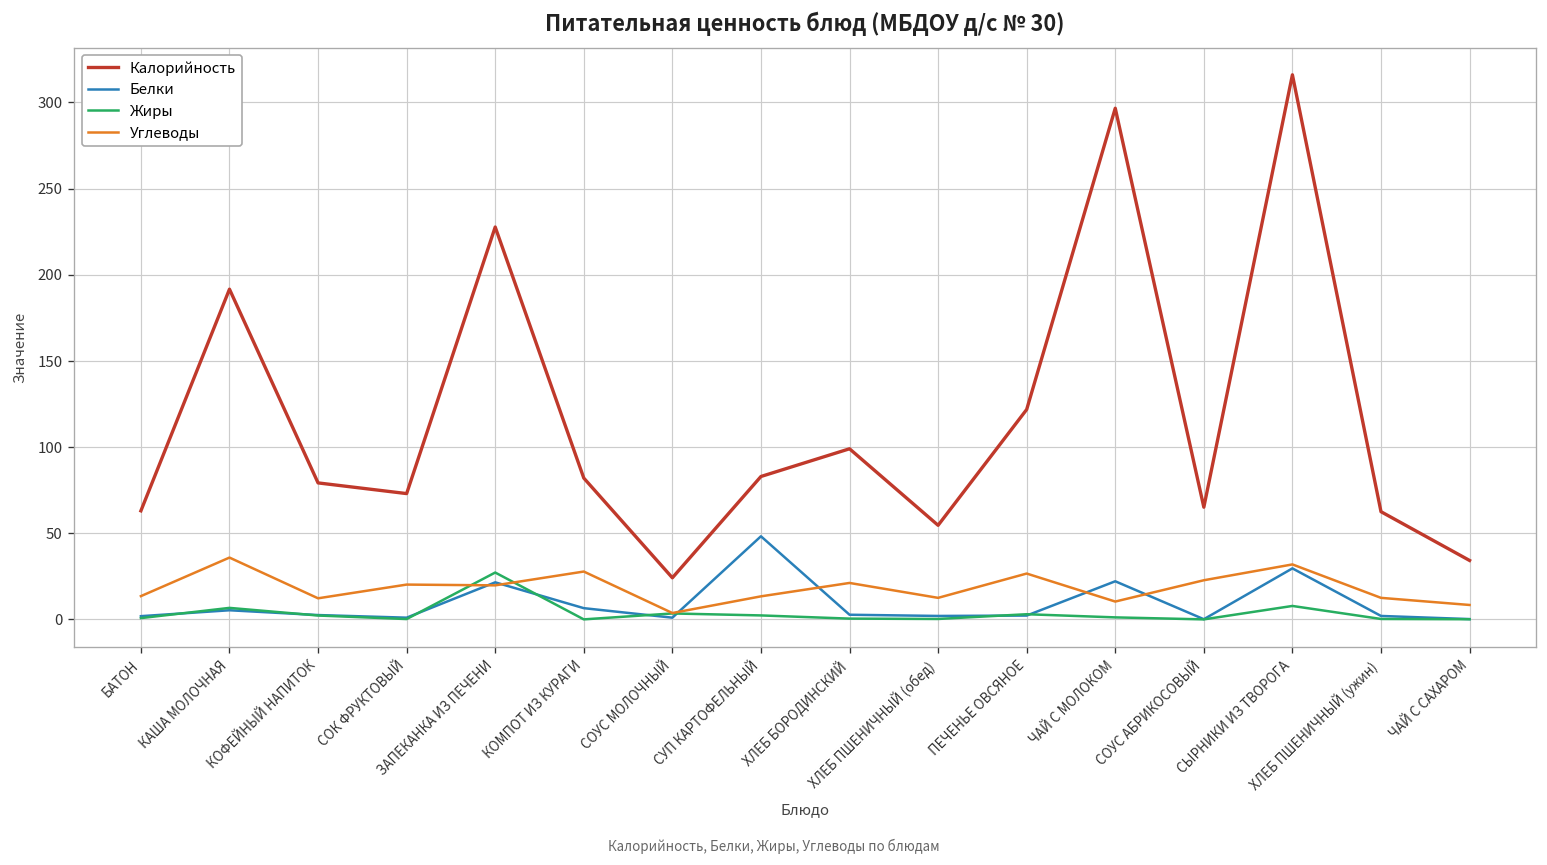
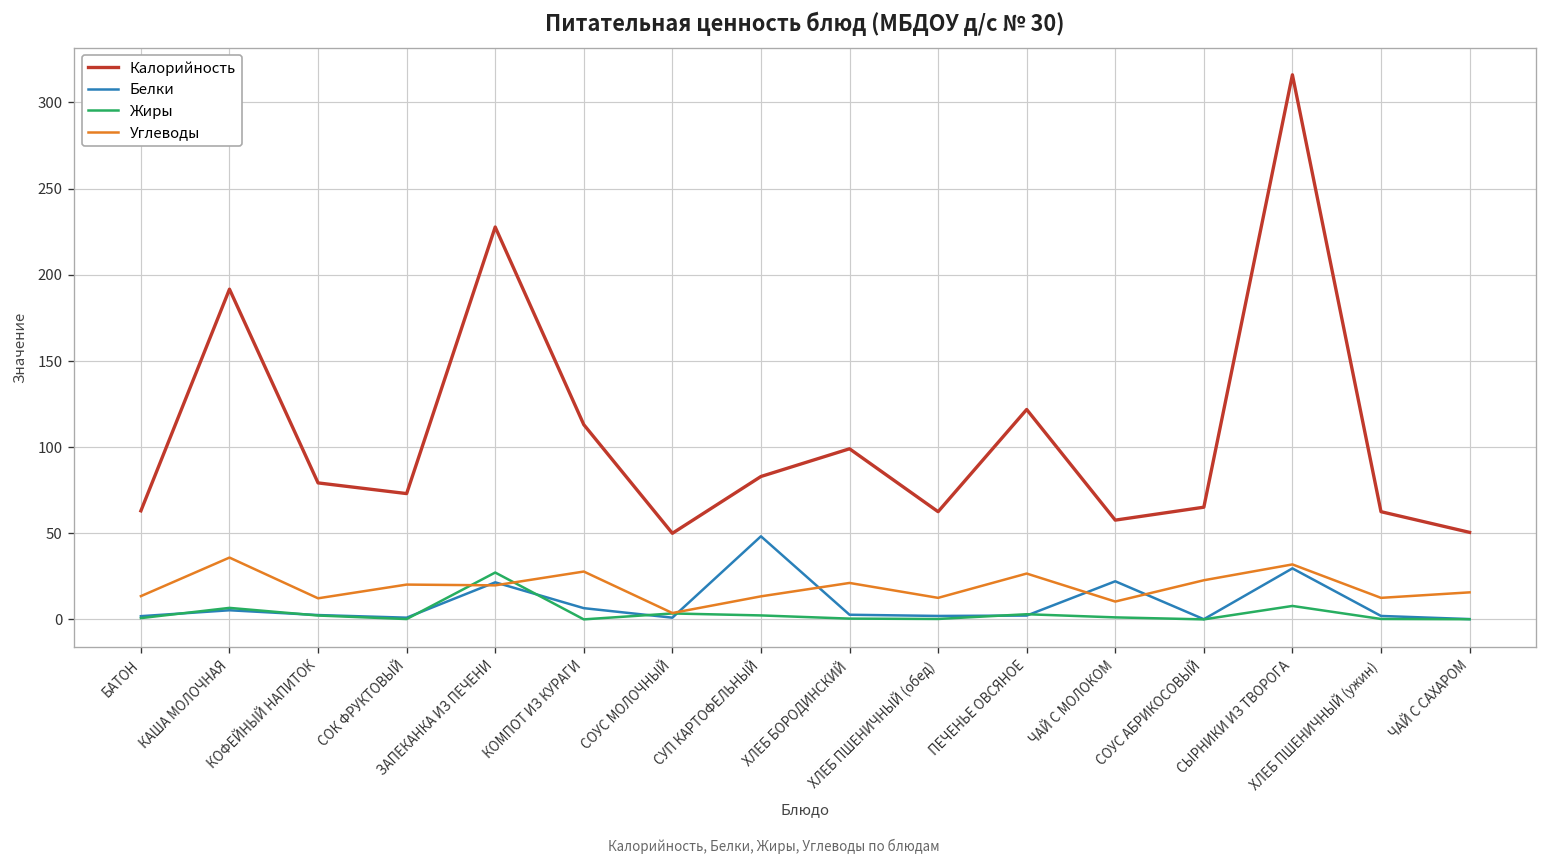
  {
    "Калорийность": {
      "БАТОН": 63,
      "КАША МОЛОЧНАЯ": 192,
      "КОФЕЙНЫЙ НАПИТОК": 79,
      "СОК ФРУКТОВЫЙ": 73,
      "ЗАПЕКАНКА ИЗ ПЕЧЕНИ": 228,
-     "КОМПОТ ИЗ КУРАГИ": 82,
-     "СОУС МОЛОЧНЫЙ": 24,
+     "КОМПОТ ИЗ КУРАГИ": 113,
+     "СОУС МОЛОЧНЫЙ": 50,
      "СУП КАРТОФЕЛЬНЫЙ": 83,
      "ХЛЕБ БОРОДИНСКИЙ": 99,
-     "ХЛЕБ ПШЕНИЧНЫЙ (обед)": 55,
+     "ХЛЕБ ПШЕНИЧНЫЙ (обед)": 63,
      "ПЕЧЕНЬЕ ОВСЯНОЕ": 122,
-     "ЧАЙ С МОЛОКОМ": 297,
+     "ЧАЙ С МОЛОКОМ": 58,
      "СОУС АБРИКОСОВЫЙ": 65,
      "СЫРНИКИ ИЗ ТВОРОГА": 316,
      "ХЛЕБ ПШЕНИЧНЫЙ (ужин)": 63,
-     "ЧАЙ С САХАРОМ": 34
+     "ЧАЙ С САХАРОМ": 51
    },
    "Белки": {
      "КОМПОТ ИЗ КУРАГИ": 7,
      "СОУС МОЛОЧНЫЙ": 1,
      "СУП КАРТОФЕЛЬНЫЙ": 48,
      "ХЛЕБ БОРОДИНСКИЙ": 3,
      "ЧАЙ С МОЛОКОМ": 22,
      "СЫРНИКИ ИЗ ТВОРОГА": 30
    },
    "Жиры": {
      "ЗАПЕКАНКА ИЗ ПЕЧЕНИ": 27,
      "КОМПОТ ИЗ КУРАГИ": 0,
      "СУП КАРТОФЕЛЬНЫЙ": 2,
      "ХЛЕБ БОРОДИНСКИЙ": 0,
      "ЧАЙ С МОЛОКОМ": 1,
      "СЫРНИКИ ИЗ ТВОРОГА": 8
    },
    "Углеводы": {
      "БАТОН": 14,
      "КАША МОЛОЧНАЯ": 36,
      "КОФЕЙНЫЙ НАПИТОК": 12,
      "СОК ФРУКТОВЫЙ": 20,
      "КОМПОТ ИЗ КУРАГИ": 28,
      "СУП КАРТОФЕЛЬНЫЙ": 13,
      "ХЛЕБ БОРОДИНСКИЙ": 21,
      "ХЛЕБ ПШЕНИЧНЫЙ (обед)": 13,
      "ПЕЧЕНЬЕ ОВСЯНОЕ": 27,
      "ЧАЙ С МОЛОКОМ": 10,
      "СОУС АБРИКОСОВЫЙ": 23,
      "СЫРНИКИ ИЗ ТВОРОГА": 32,
      "ХЛЕБ ПШЕНИЧНЫЙ (ужин)": 13,
-     "ЧАЙ С САХАРОМ": 8
+     "ЧАЙ С САХАРОМ": 16
    }
  }
